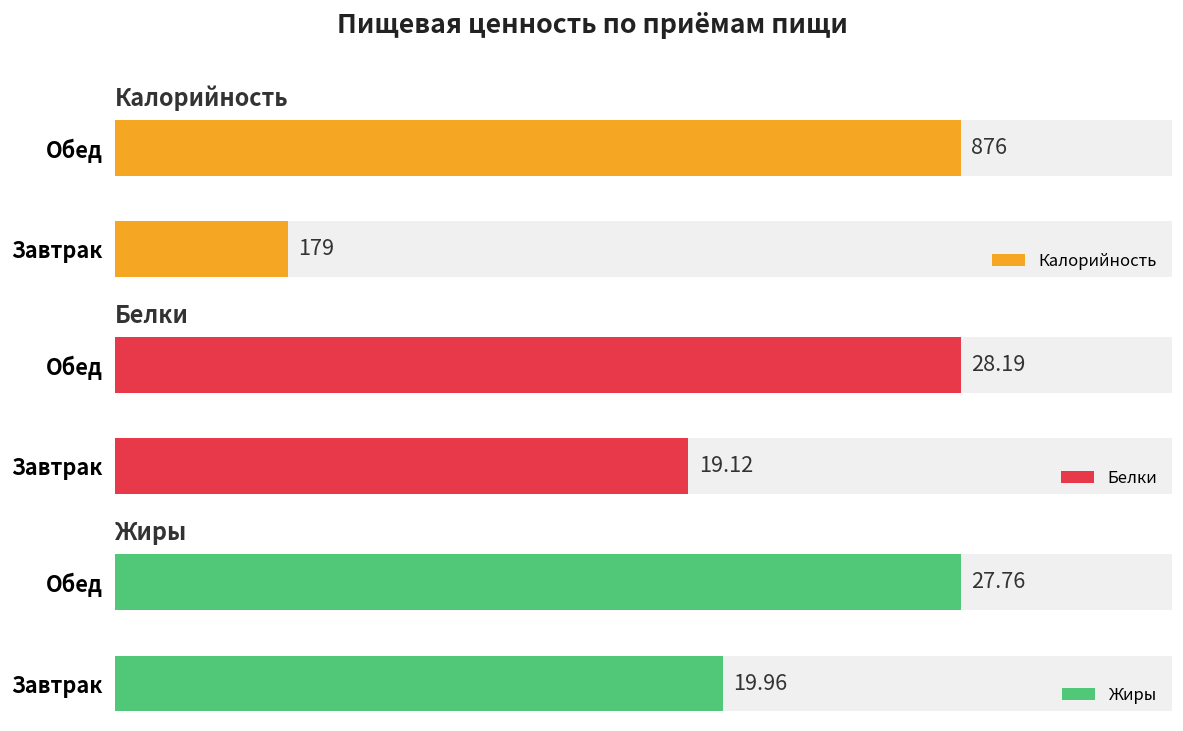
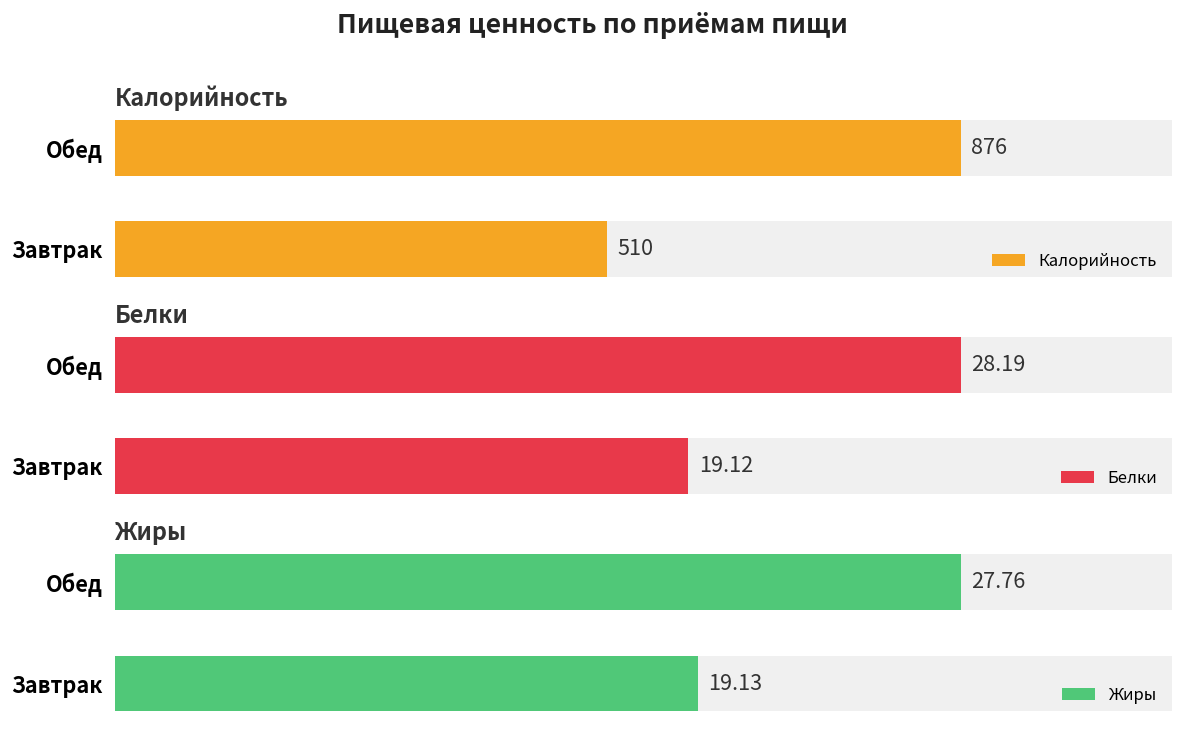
  {
    "Калорийность": {
      "Калорийность": {
-       "Завтрак": 179
+       "Завтрак": 510
      }
    },
    "Жиры": {
      "Жиры": {
-       "Завтрак": 19.96
+       "Завтрак": 19.13
      }
    }
  }
